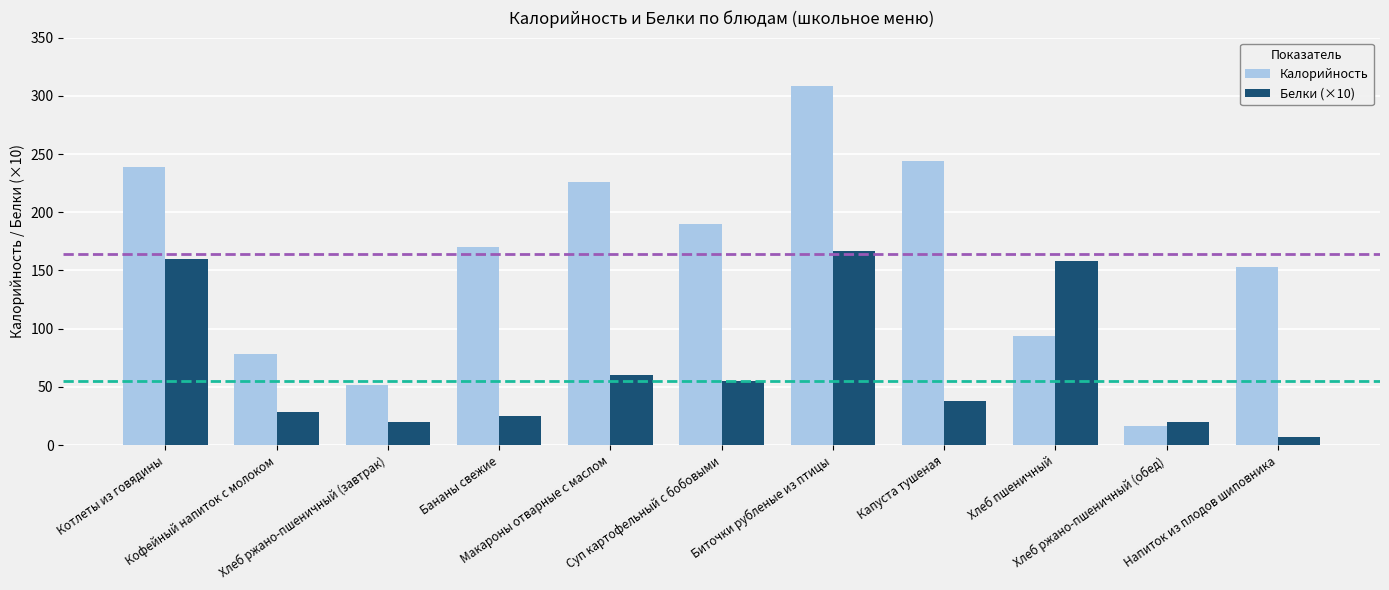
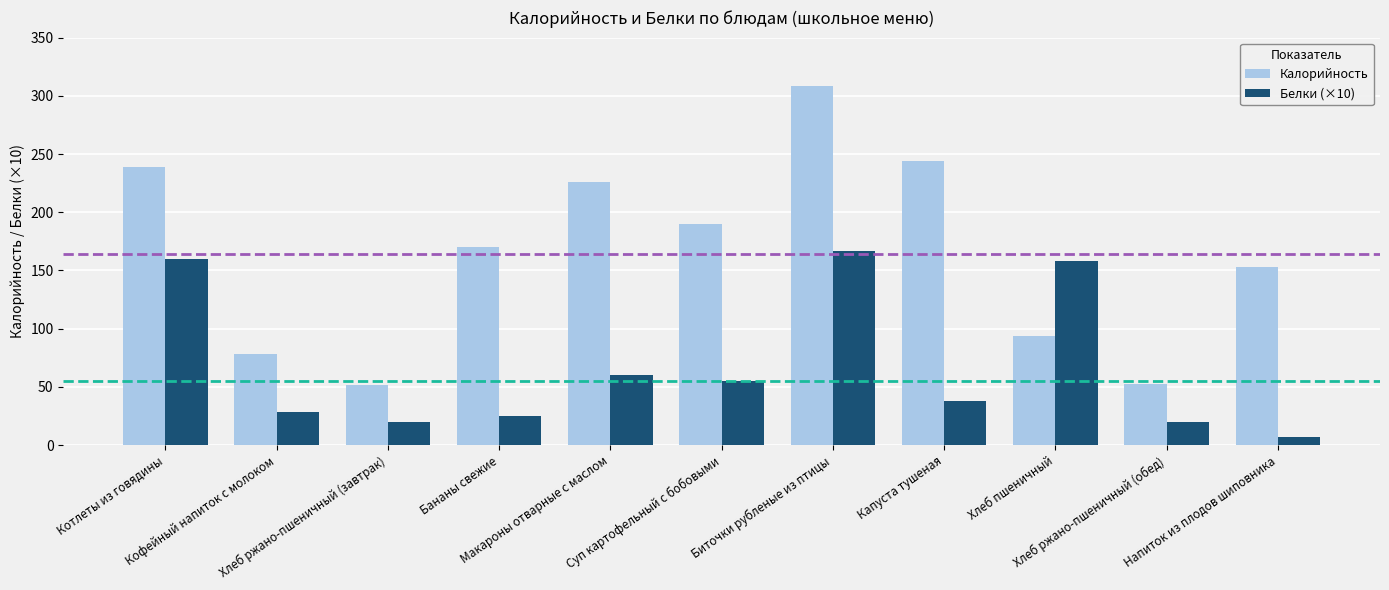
  {
    "Калорийность": {
      "Котлеты из говядины": 239,
      "Кофейный напиток с молоком": 78,
      "Хлеб ржано-пшеничный (завтрак)": 52,
      "Бананы свежие": 170,
      "Макароны отварные с маслом": 226,
      "Суп картофельный с бобовыми": 190,
      "Биточки рубленые из птицы": 309,
      "Капуста тушеная": 244,
      "Хлеб пшеничный": 94,
-     "Хлеб ржано-пшеничный (обед)": 17,
+     "Хлеб ржано-пшеничный (обед)": 52,
      "Напиток из плодов шиповника": 153
    },
    "Белки (×10)": {
      "Котлеты из говядины": 160,
      "Кофейный напиток с молоком": 28,
      "Хлеб ржано-пшеничный (завтрак)": 20,
      "Бананы свежие": 25,
      "Макароны отварные с маслом": 60,
      "Суп картофельный с бобовыми": 55,
      "Биточки рубленые из птицы": 166,
      "Капуста тушеная": 38,
      "Хлеб пшеничный": 158,
      "Хлеб ржано-пшеничный (обед)": 20,
      "Напиток из плодов шиповника": 7
    }
  }
